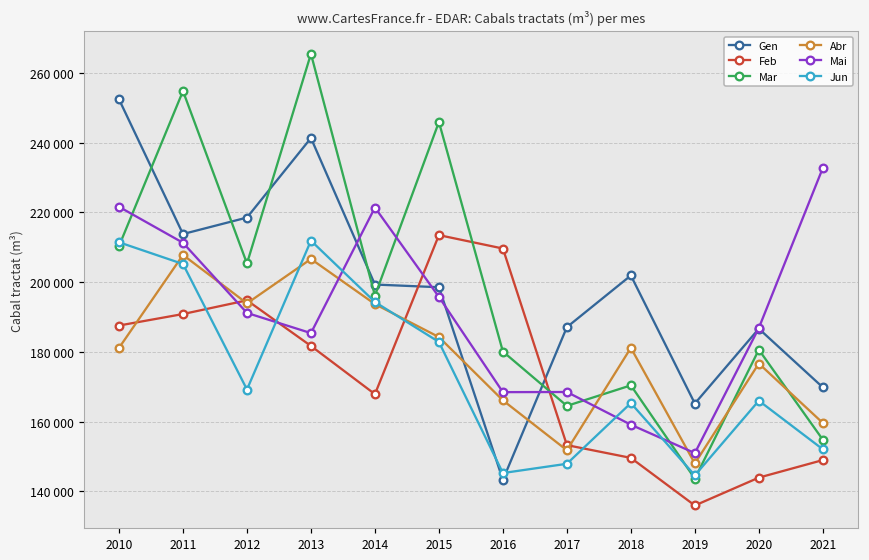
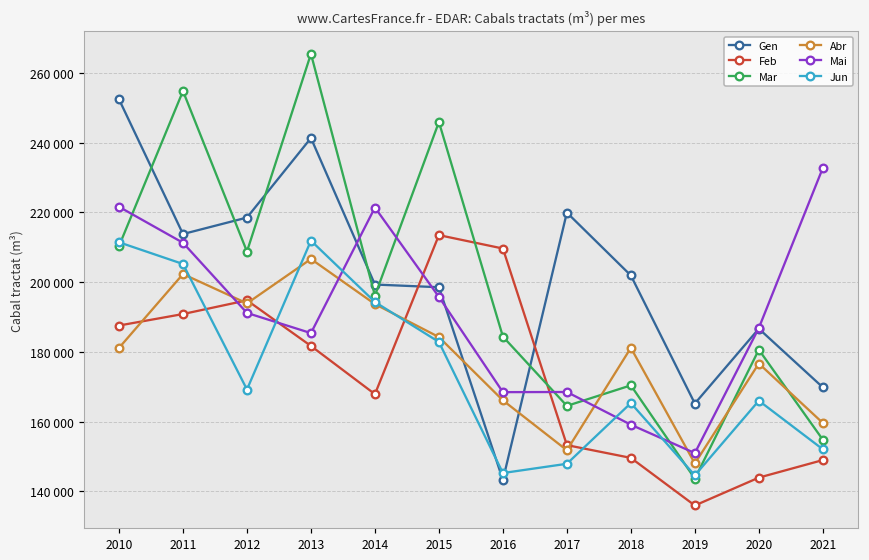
  {
    "Gen": {
      "2010": 252000,
      "2011": 214000,
      "2012": 218000,
      "2013": 241000,
      "2014": 199000,
      "2015": 199000,
      "2016": 143000,
-     "2017": 187000,
+     "2017": 220000,
      "2018": 202000,
      "2019": 165000,
      "2021": 170000
    },
    "Feb": {
      "2010": 188000,
      "2011": 191000,
      "2012": 195000,
      "2013": 182000,
      "2014": 168000,
      "2015": 213000,
      "2016": 210000,
      "2017": 153000,
      "2018": 150000,
      "2019": 136000,
      "2020": 144000,
      "2021": 149000
    },
    "Mar": {
      "2010": 210000,
      "2011": 255000,
-     "2012": 205000,
+     "2012": 209000,
      "2013": 265000,
      "2014": 196000,
      "2015": 246000,
-     "2016": 180000,
+     "2016": 184000,
      "2017": 165000,
      "2018": 170000,
      "2019": 144000,
      "2020": 181000,
      "2021": 155000
    },
    "Abr": {
      "2010": 181000,
-     "2011": 208000,
+     "2011": 202000,
      "2012": 194000,
      "2013": 207000,
      "2015": 184000,
      "2016": 166000,
      "2017": 152000,
      "2018": 181000,
      "2019": 148000,
      "2020": 177000,
      "2021": 160000
    },
    "Mai": {
      "2010": 222000,
      "2011": 211000,
      "2012": 191000,
      "2013": 185000,
      "2014": 221000,
      "2015": 196000,
      "2016": 168000,
      "2017": 168000,
      "2018": 159000,
      "2019": 151000,
      "2021": 233000
    },
    "Jun": {
      "2010": 211000,
      "2011": 205000,
      "2012": 169000,
      "2013": 212000,
      "2015": 183000,
      "2016": 145000,
      "2017": 148000,
      "2018": 165000,
      "2019": 145000,
      "2020": 166000,
      "2021": 152000
    }
  }
